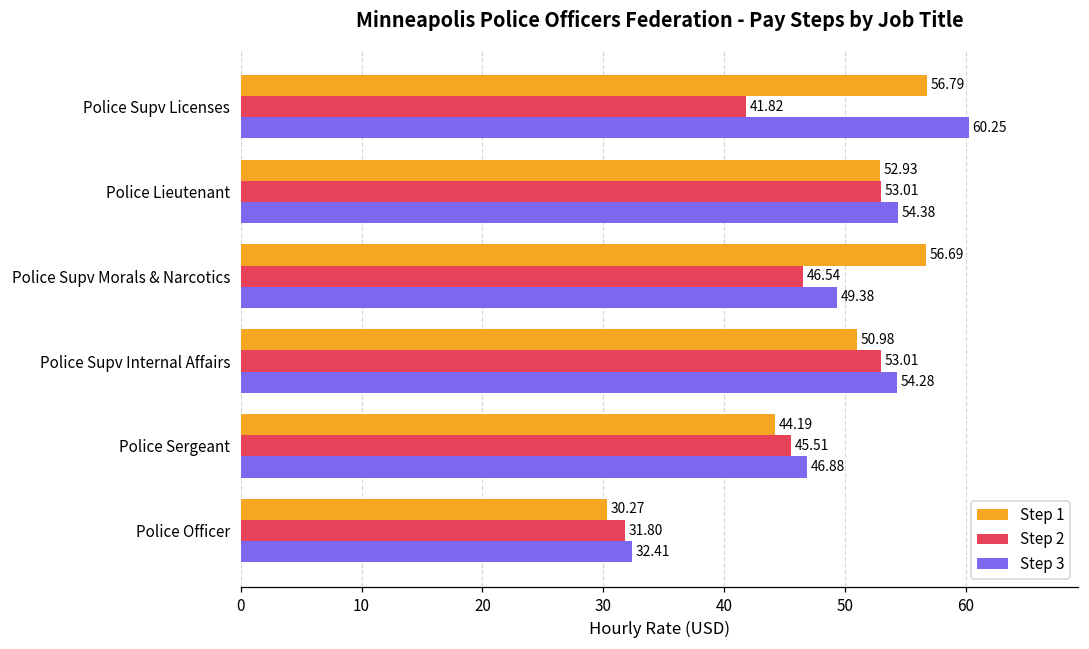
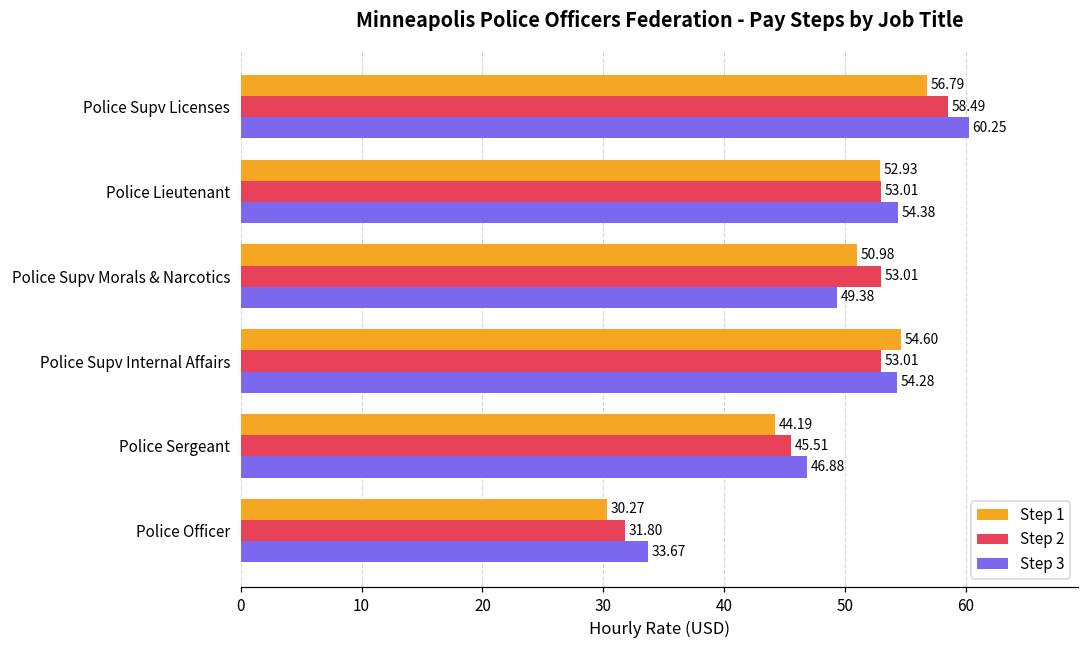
  {
    "Step 1": {
      "Police Supv Licenses": 56.79,
      "Police Lieutenant": 52.93,
-     "Police Supv Morals & Narcotics": 56.69,
-     "Police Supv Internal Affairs": 50.98,
+     "Police Supv Morals & Narcotics": 50.98,
+     "Police Supv Internal Affairs": 54.60,
      "Police Sergeant": 44.19,
      "Police Officer": 30.27
    },
    "Step 2": {
-     "Police Supv Licenses": 41.82,
+     "Police Supv Licenses": 58.49,
      "Police Lieutenant": 53.01,
-     "Police Supv Morals & Narcotics": 46.54,
+     "Police Supv Morals & Narcotics": 53.01,
      "Police Supv Internal Affairs": 53.01,
      "Police Sergeant": 45.51,
      "Police Officer": 31.80
    },
    "Step 3": {
      "Police Supv Licenses": 60.25,
      "Police Lieutenant": 54.38,
      "Police Supv Morals & Narcotics": 49.38,
      "Police Supv Internal Affairs": 54.28,
      "Police Sergeant": 46.88,
-     "Police Officer": 32.41
+     "Police Officer": 33.67
    }
  }
